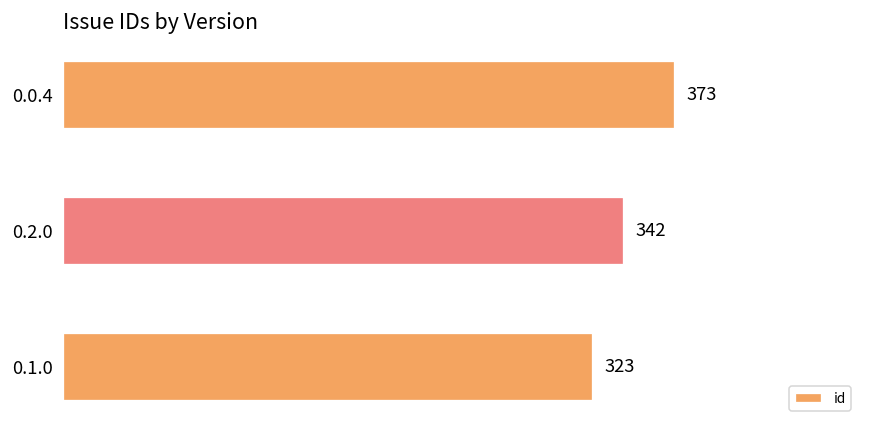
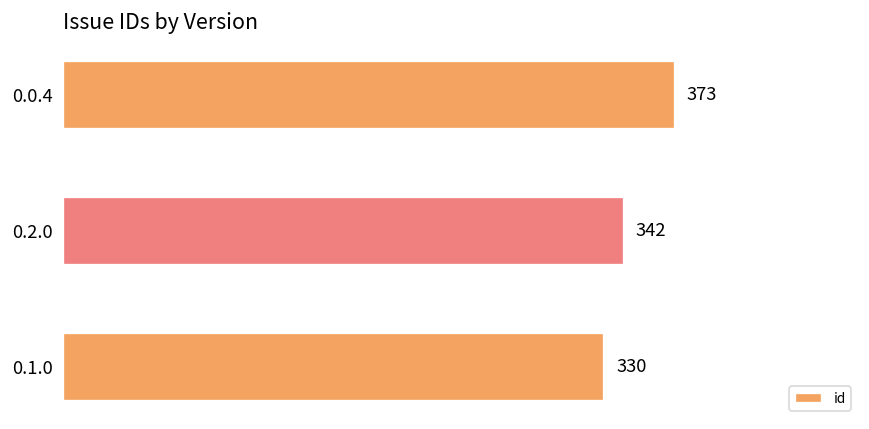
  {
    "0.0.4": 373,
    "0.2.0": 342,
-   "0.1.0": 323
+   "0.1.0": 330
  }
